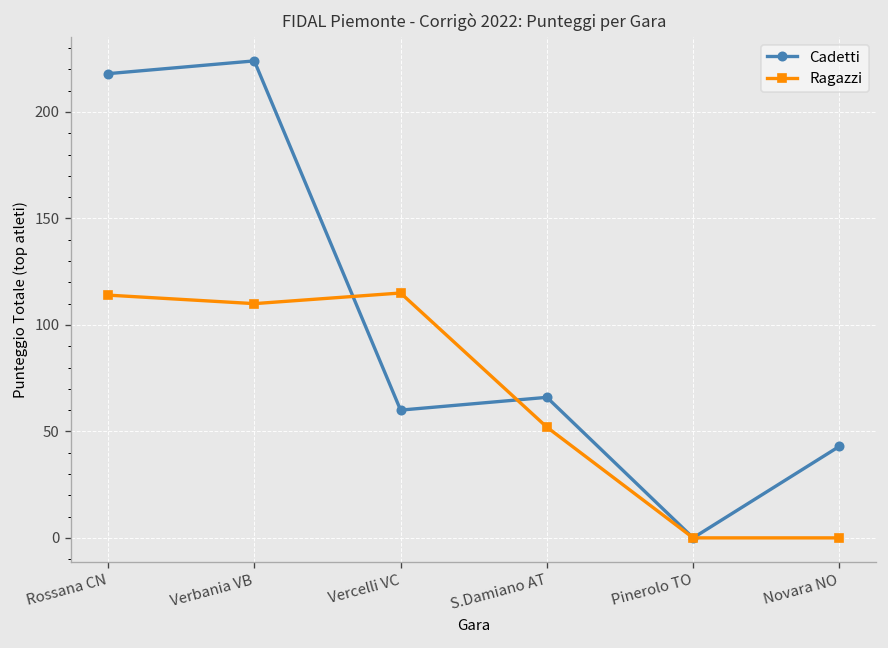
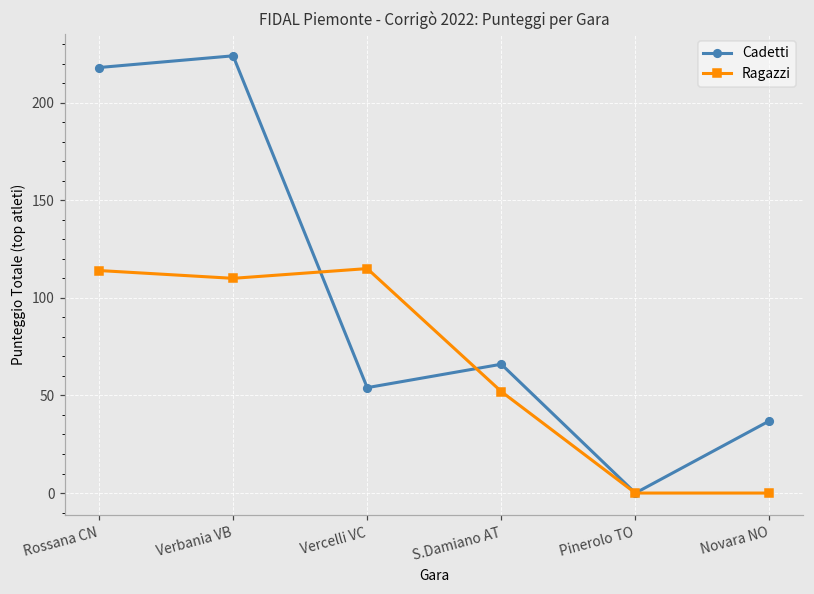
  {
    "Cadetti": {
      "Rossana CN": 218,
      "Verbania VB": 224,
-     "Vercelli VC": 60,
+     "Vercelli VC": 54,
      "S.Damiano AT": 66,
-     "Novara NO": 43
+     "Novara NO": 37
    },
    "Ragazzi": {
      "Rossana CN": 114,
      "Verbania VB": 110,
      "Vercelli VC": 115,
      "S.Damiano AT": 52,
      "Novara NO": 0
    }
  }
